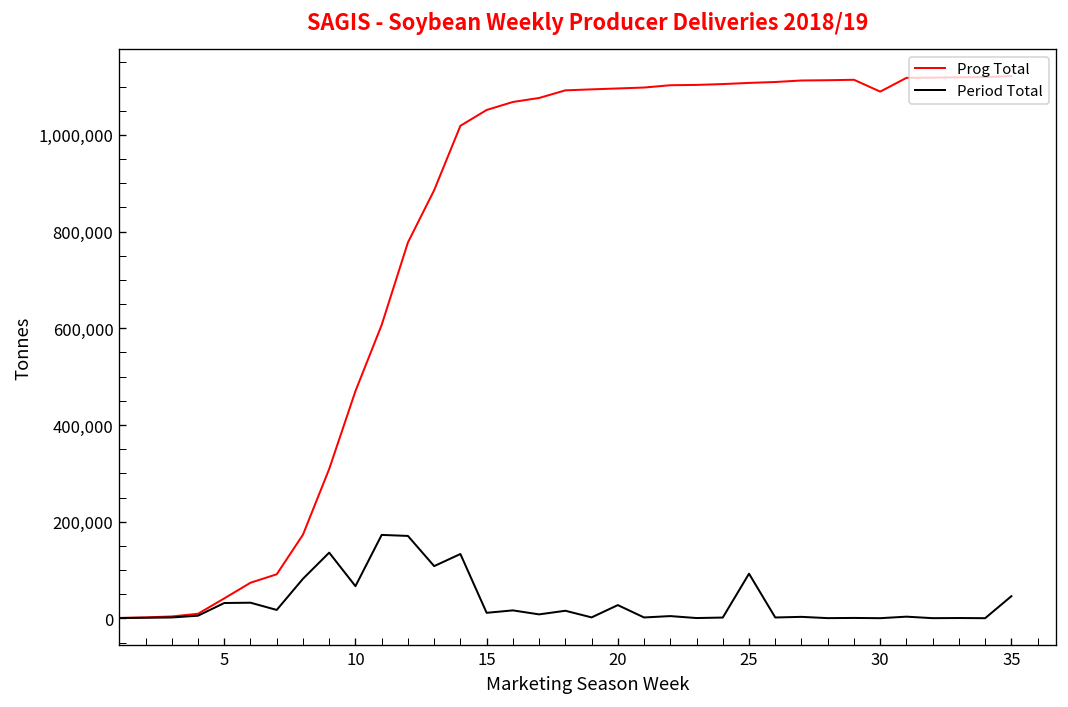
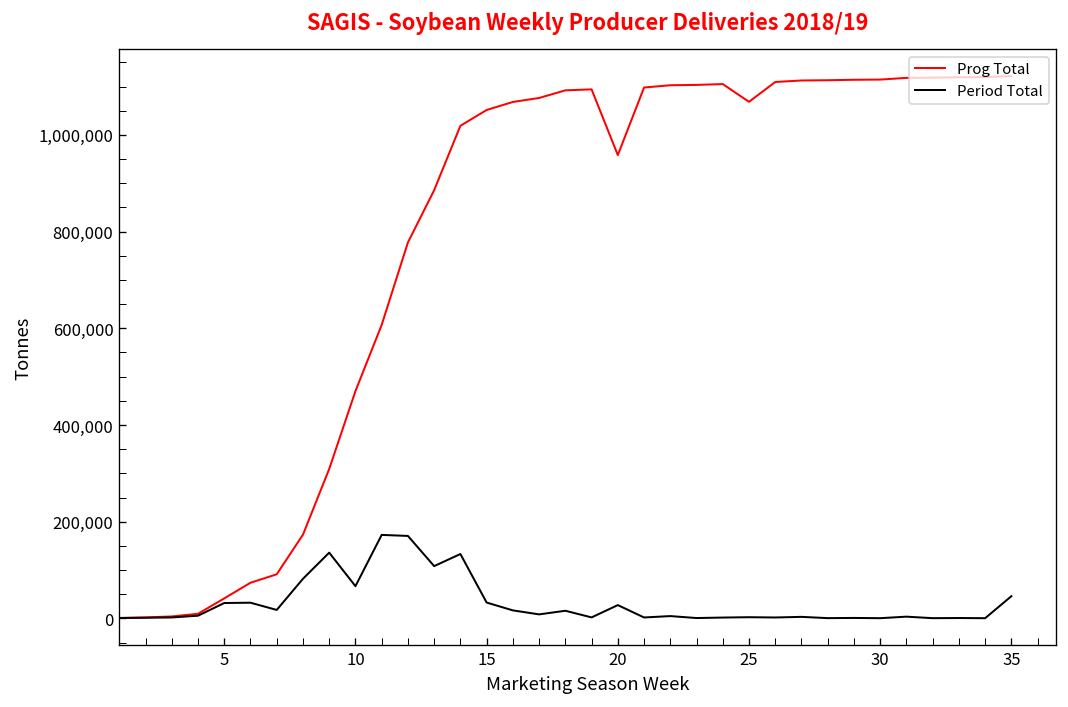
  {
    "Prog Total": {
      "5": "40,000",
      "10": "470,000",
      "15": "1,050,000",
-     "20": "1,100,000",
-     "25": "1,110,000",
-     "30": "1,090,000"
+     "20": "960,000",
+     "25": "1,070,000",
+     "30": "1,110,000"
    },
    "Period Total": {
      "5": "30,000",
      "10": "70,000",
-     "15": "10,000",
+     "15": "30,000",
      "20": "30,000",
-     "25": "90,000",
+     "25": "0",
      "30": "0",
      "35": "50,000"
    }
  }
